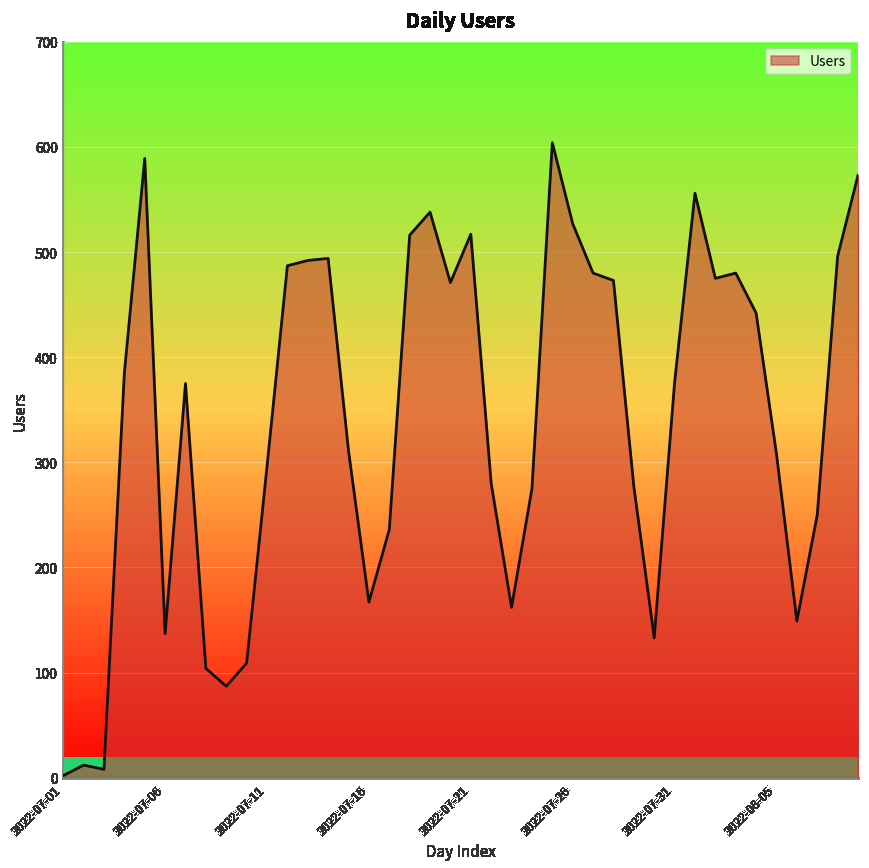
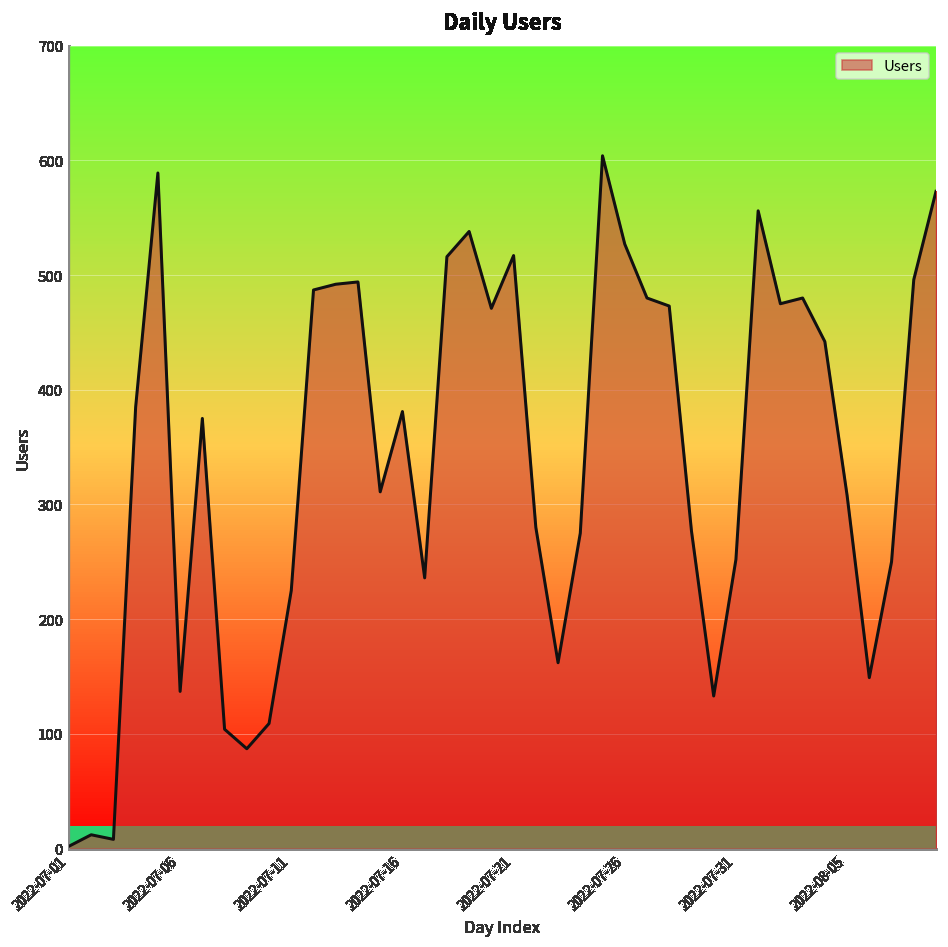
  {
    "2022-07-01": 0,
    "2022-07-06": 140,
-   "2022-07-11": 300,
-   "2022-07-16": 170,
+   "2022-07-11": 230,
+   "2022-07-16": 380,
    "2022-07-21": 520,
    "2022-07-26": 530,
-   "2022-07-31": 380,
+   "2022-07-31": 250,
    "2022-08-05": 310
  }
